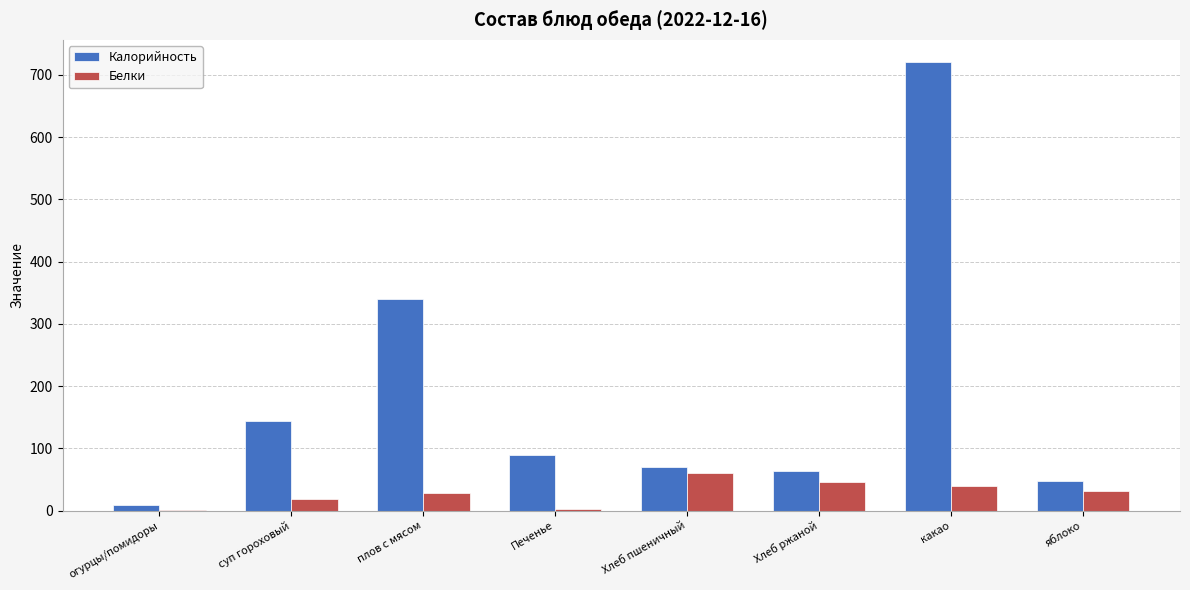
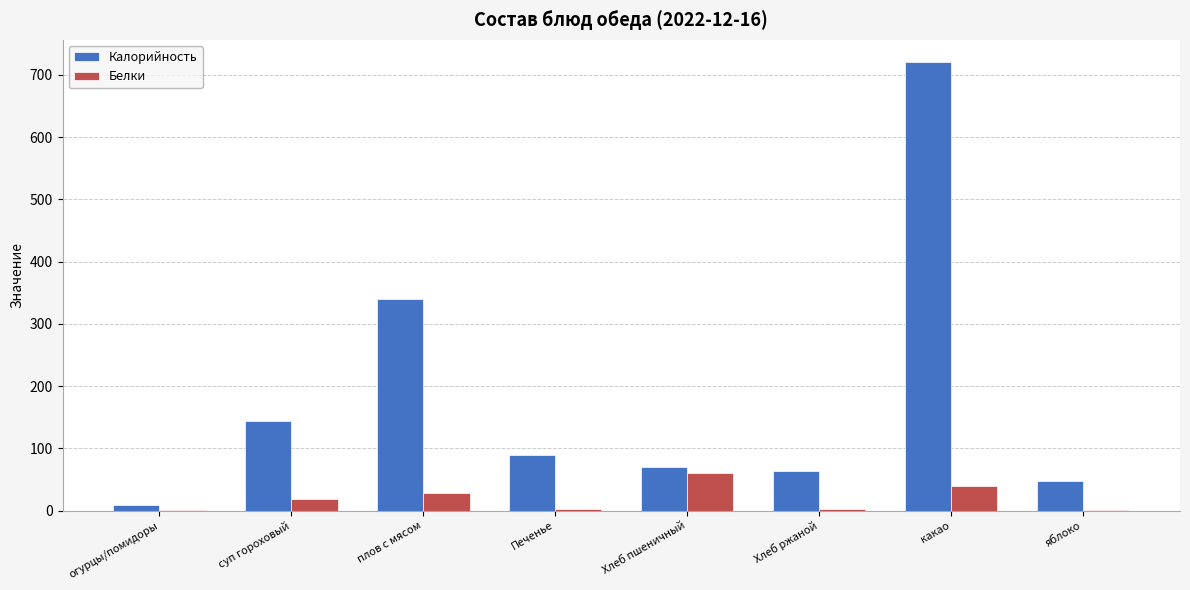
  {
    "Калорийность": {
      "огурцы/помидоры": 10,
      "суп гороховый": 140,
      "плов с мясом": 340,
      "Печенье": 90,
      "Хлеб пшеничный": 70,
      "Хлеб ржаной": 60,
      "какао": 720,
      "яблоко": 50
    },
    "Белки": {
      "суп гороховый": 20,
      "плов с мясом": 30,
      "Хлеб пшеничный": 60,
-     "Хлеб ржаной": 50,
+     "Хлеб ржаной": 0,
      "какао": 40,
-     "яблоко": 30
+     "яблоко": 0
    }
  }
